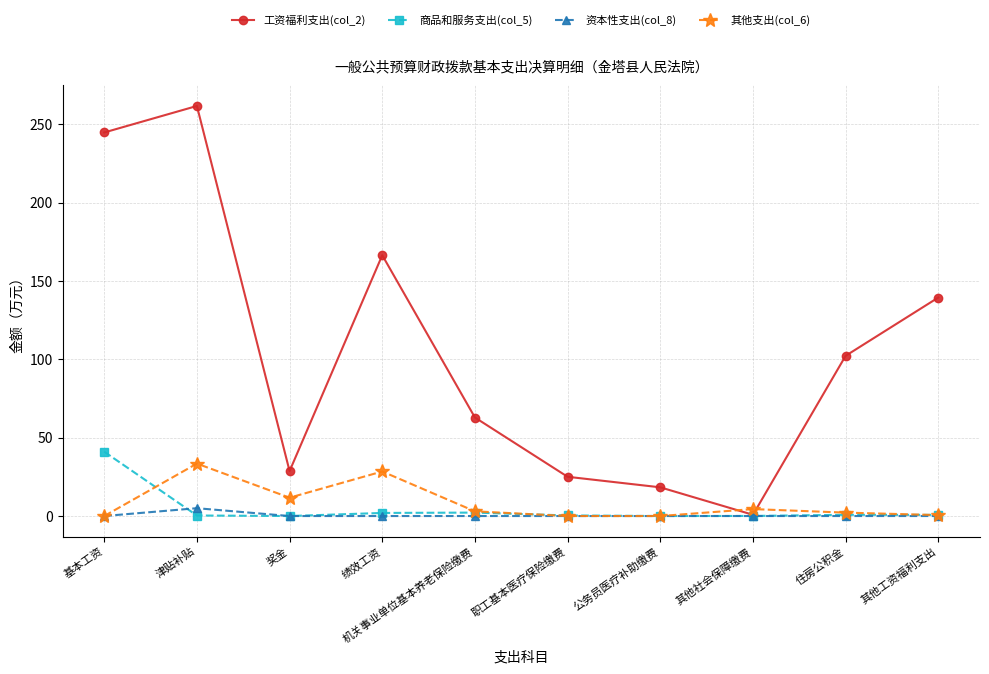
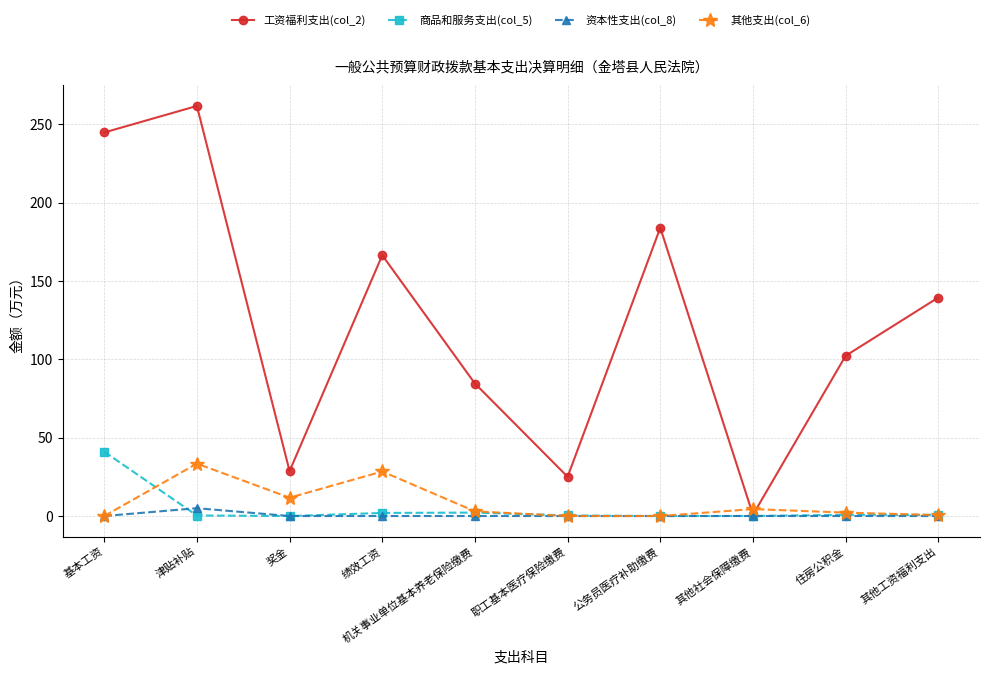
  {
    "工资福利支出(col_2)": {
      "基本工资": 245,
      "津贴补贴": 262,
      "奖金": 29,
      "绩效工资": 167,
-     "机关事业单位基本养老保险缴费": 63,
+     "机关事业单位基本养老保险缴费": 85,
      "职工基本医疗保险缴费": 25,
-     "公务员医疗补助缴费": 18,
+     "公务员医疗补助缴费": 184,
      "住房公积金": 102,
      "其他工资福利支出": 140
    },
    "商品和服务支出(col_5)": {
      "基本工资": 41,
      "津贴补贴": 0,
      "绩效工资": 2
    },
    "资本性支出(col_8)": {
      "津贴补贴": 5,
      "绩效工资": 0,
      "机关事业单位基本养老保险缴费": 0
    },
    "其他支出(col_6)": {
      "津贴补贴": 33,
      "奖金": 12,
      "绩效工资": 28,
      "其他社会保障缴费": 4
    }
  }
